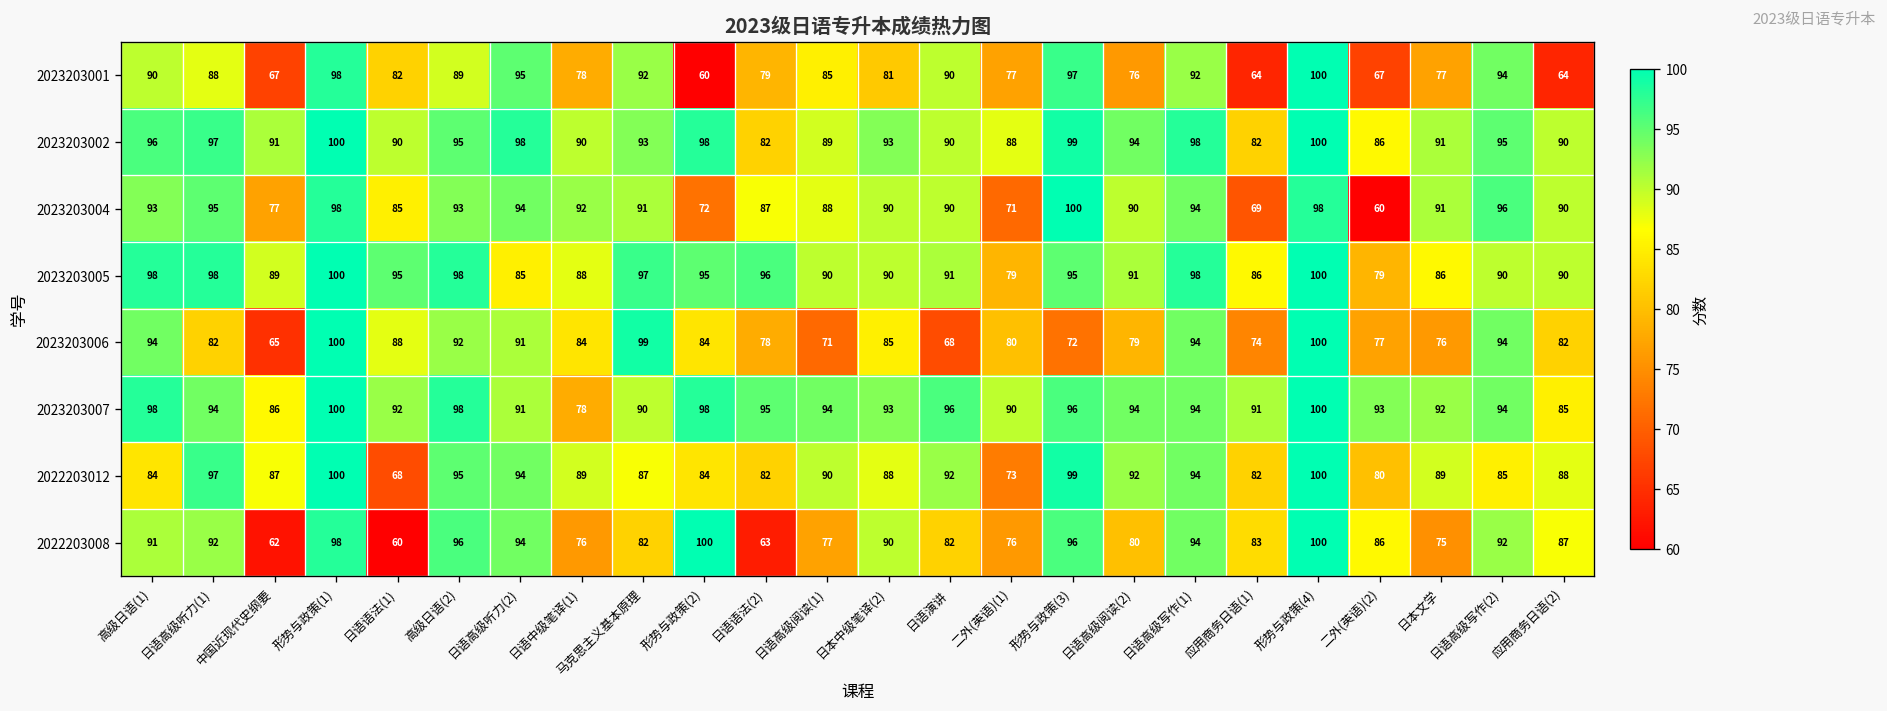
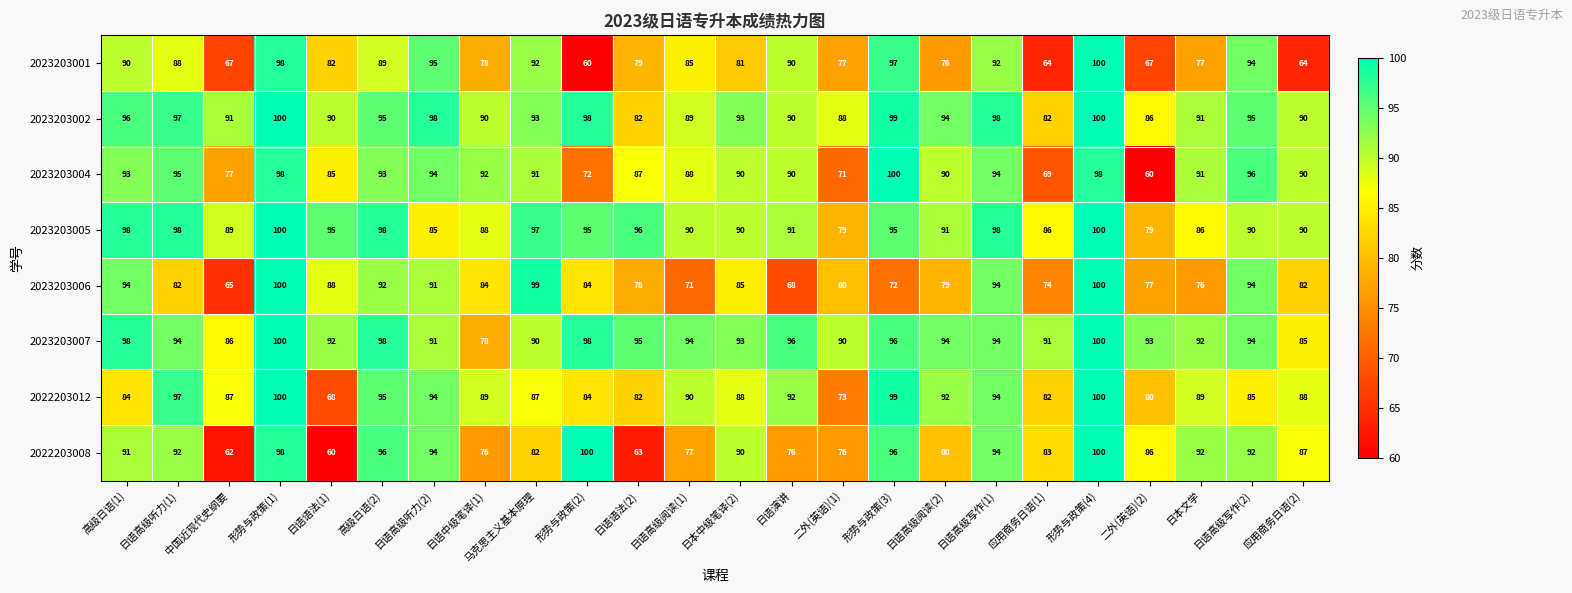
  {
    "2023203001": {
      "高级日语(1)": 90,
      "日语高级听力(1)": 88,
      "中国近现代史纲要": 67,
      "形势与政策(1)": 98,
      "日语语法(1)": 82,
      "高级日语(2)": 89,
      "日语高级听力(2)": 95,
      "日语中级笔译(1)": 78,
      "马克思主义基本原理": 92,
      "形势与政策(2)": 60,
      "日语语法(2)": 79,
      "日语高级阅读(1)": 85,
      "日本中级笔译(2)": 81,
      "日语演讲": 90,
      "二外(英语)(1)": 77,
      "形势与政策(3)": 97,
      "日语高级阅读(2)": 76,
      "日语高级写作(1)": 92,
      "应用商务日语(1)": 64,
      "形势与政策(4)": 100,
      "二外(英语)(2)": 67,
      "日本文学": 77,
      "日语高级写作(2)": 94,
      "应用商务日语(2)": 64
    },
    "2023203002": {
      "高级日语(1)": 96,
      "日语高级听力(1)": 97,
      "中国近现代史纲要": 91,
      "形势与政策(1)": 100,
      "日语语法(1)": 90,
      "高级日语(2)": 95,
      "日语高级听力(2)": 98,
      "日语中级笔译(1)": 90,
      "马克思主义基本原理": 93,
      "形势与政策(2)": 98,
      "日语语法(2)": 82,
      "日语高级阅读(1)": 89,
      "日本中级笔译(2)": 93,
      "日语演讲": 90,
      "二外(英语)(1)": 88,
      "形势与政策(3)": 99,
      "日语高级阅读(2)": 94,
      "日语高级写作(1)": 98,
      "应用商务日语(1)": 82,
      "形势与政策(4)": 100,
      "二外(英语)(2)": 86,
      "日本文学": 91,
      "日语高级写作(2)": 95,
      "应用商务日语(2)": 90
    },
    "2023203004": {
      "高级日语(1)": 93,
      "日语高级听力(1)": 95,
      "中国近现代史纲要": 77,
      "形势与政策(1)": 98,
      "日语语法(1)": 85,
      "高级日语(2)": 93,
      "日语高级听力(2)": 94,
      "日语中级笔译(1)": 92,
      "马克思主义基本原理": 91,
      "形势与政策(2)": 72,
      "日语语法(2)": 87,
      "日语高级阅读(1)": 88,
      "日本中级笔译(2)": 90,
      "日语演讲": 90,
      "二外(英语)(1)": 71,
      "形势与政策(3)": 100,
      "日语高级阅读(2)": 90,
      "日语高级写作(1)": 94,
      "应用商务日语(1)": 69,
      "形势与政策(4)": 98,
      "二外(英语)(2)": 60,
      "日本文学": 91,
      "日语高级写作(2)": 96,
      "应用商务日语(2)": 90
    },
    "2023203005": {
      "高级日语(1)": 98,
      "日语高级听力(1)": 98,
      "中国近现代史纲要": 89,
      "形势与政策(1)": 100,
      "日语语法(1)": 95,
      "高级日语(2)": 98,
      "日语高级听力(2)": 85,
      "日语中级笔译(1)": 88,
      "马克思主义基本原理": 97,
      "形势与政策(2)": 95,
      "日语语法(2)": 96,
      "日语高级阅读(1)": 90,
      "日本中级笔译(2)": 90,
      "日语演讲": 91,
      "二外(英语)(1)": 79,
      "形势与政策(3)": 95,
      "日语高级阅读(2)": 91,
      "日语高级写作(1)": 98,
      "应用商务日语(1)": 86,
      "形势与政策(4)": 100,
      "二外(英语)(2)": 79,
      "日本文学": 86,
      "日语高级写作(2)": 90,
      "应用商务日语(2)": 90
    },
    "2023203006": {
      "高级日语(1)": 94,
      "日语高级听力(1)": 82,
      "中国近现代史纲要": 65,
      "形势与政策(1)": 100,
      "日语语法(1)": 88,
      "高级日语(2)": 92,
      "日语高级听力(2)": 91,
      "日语中级笔译(1)": 84,
      "马克思主义基本原理": 99,
      "形势与政策(2)": 84,
      "日语语法(2)": 78,
      "日语高级阅读(1)": 71,
      "日本中级笔译(2)": 85,
      "日语演讲": 68,
      "二外(英语)(1)": 80,
      "形势与政策(3)": 72,
      "日语高级阅读(2)": 79,
      "日语高级写作(1)": 94,
      "应用商务日语(1)": 74,
      "形势与政策(4)": 100,
      "二外(英语)(2)": 77,
      "日本文学": 76,
      "日语高级写作(2)": 94,
      "应用商务日语(2)": 82
    },
    "2023203007": {
      "高级日语(1)": 98,
      "日语高级听力(1)": 94,
      "中国近现代史纲要": 86,
      "形势与政策(1)": 100,
      "日语语法(1)": 92,
      "高级日语(2)": 98,
      "日语高级听力(2)": 91,
      "日语中级笔译(1)": 78,
      "马克思主义基本原理": 90,
      "形势与政策(2)": 98,
      "日语语法(2)": 95,
      "日语高级阅读(1)": 94,
      "日本中级笔译(2)": 93,
      "日语演讲": 96,
      "二外(英语)(1)": 90,
      "形势与政策(3)": 96,
      "日语高级阅读(2)": 94,
      "日语高级写作(1)": 94,
      "应用商务日语(1)": 91,
      "形势与政策(4)": 100,
      "二外(英语)(2)": 93,
      "日本文学": 92,
      "日语高级写作(2)": 94,
      "应用商务日语(2)": 85
    },
    "2022203012": {
      "高级日语(1)": 84,
      "日语高级听力(1)": 97,
      "中国近现代史纲要": 87,
      "形势与政策(1)": 100,
      "日语语法(1)": 68,
      "高级日语(2)": 95,
      "日语高级听力(2)": 94,
      "日语中级笔译(1)": 89,
      "马克思主义基本原理": 87,
      "形势与政策(2)": 84,
      "日语语法(2)": 82,
      "日语高级阅读(1)": 90,
      "日本中级笔译(2)": 88,
      "日语演讲": 92,
      "二外(英语)(1)": 73,
      "形势与政策(3)": 99,
      "日语高级阅读(2)": 92,
      "日语高级写作(1)": 94,
      "应用商务日语(1)": 82,
      "形势与政策(4)": 100,
      "二外(英语)(2)": 80,
      "日本文学": 89,
      "日语高级写作(2)": 85,
      "应用商务日语(2)": 88
    },
    "2022203008": {
      "高级日语(1)": 91,
      "日语高级听力(1)": 92,
      "中国近现代史纲要": 62,
      "形势与政策(1)": 98,
      "日语语法(1)": 60,
      "高级日语(2)": 96,
      "日语高级听力(2)": 94,
      "日语中级笔译(1)": 76,
      "马克思主义基本原理": 82,
      "形势与政策(2)": 100,
      "日语语法(2)": 63,
      "日语高级阅读(1)": 77,
      "日本中级笔译(2)": 90,
-     "日语演讲": 82,
+     "日语演讲": 76,
      "二外(英语)(1)": 76,
      "形势与政策(3)": 96,
      "日语高级阅读(2)": 80,
      "日语高级写作(1)": 94,
      "应用商务日语(1)": 83,
      "形势与政策(4)": 100,
      "二外(英语)(2)": 86,
-     "日本文学": 75,
+     "日本文学": 92,
      "日语高级写作(2)": 92,
      "应用商务日语(2)": 87
    }
  }
